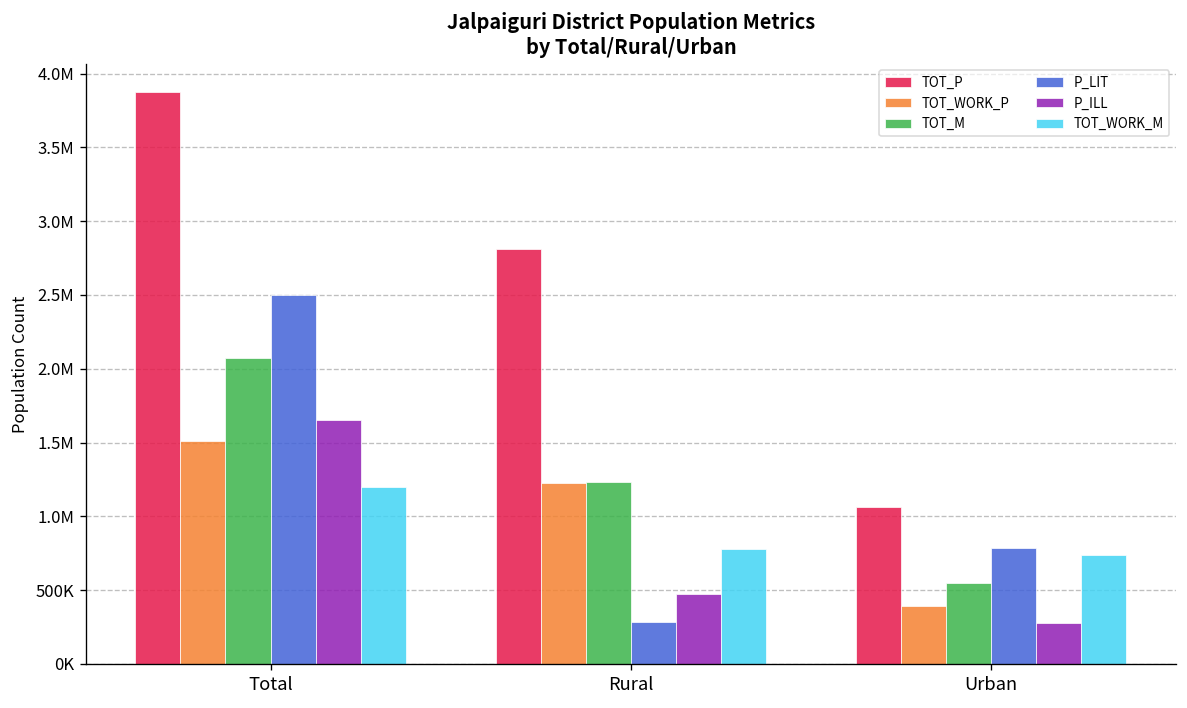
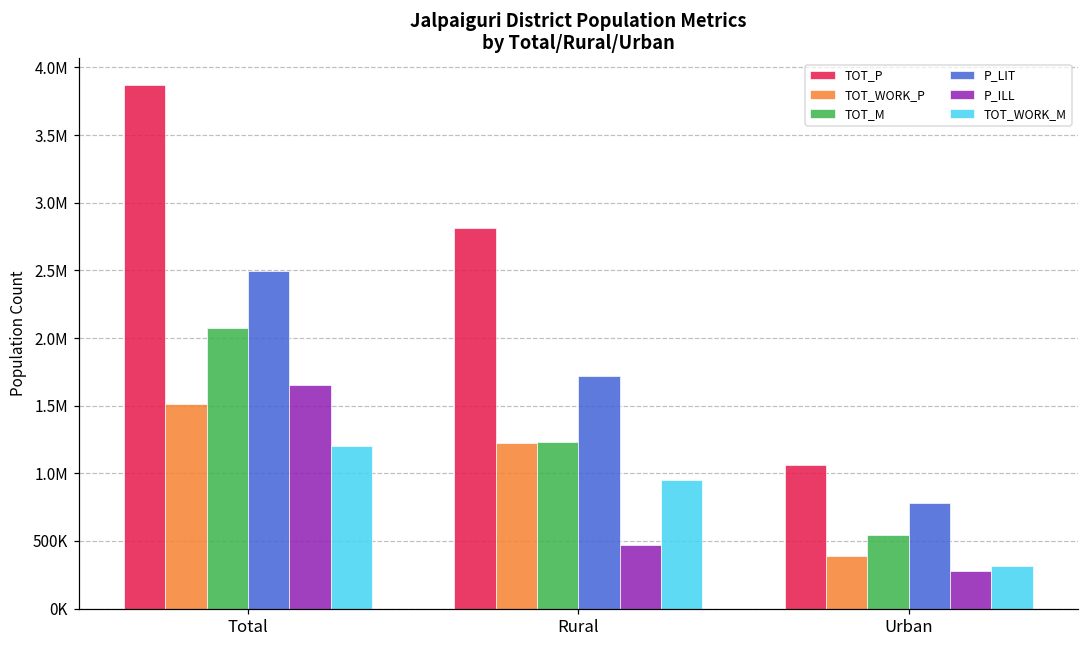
  {
    "TOT_P": {
      "Total": 3870000,
      "Rural": 2810000,
      "Urban": 1060000
    },
    "TOT_WORK_P": {
      "Total": 1510000,
      "Rural": 1230000,
      "Urban": 390000
    },
    "TOT_M": {
      "Total": 2080000,
      "Rural": 1230000,
      "Urban": 550000
    },
    "P_LIT": {
      "Total": 2500000,
-     "Rural": 280000,
+     "Rural": 1720000,
      "Urban": 780000
    },
    "P_ILL": {
      "Total": 1660000,
      "Rural": 470000,
      "Urban": 280000
    },
    "TOT_WORK_M": {
      "Total": 1200000,
-     "Rural": 780000,
-     "Urban": 740000
+     "Rural": 950000,
+     "Urban": 310000
    }
  }
